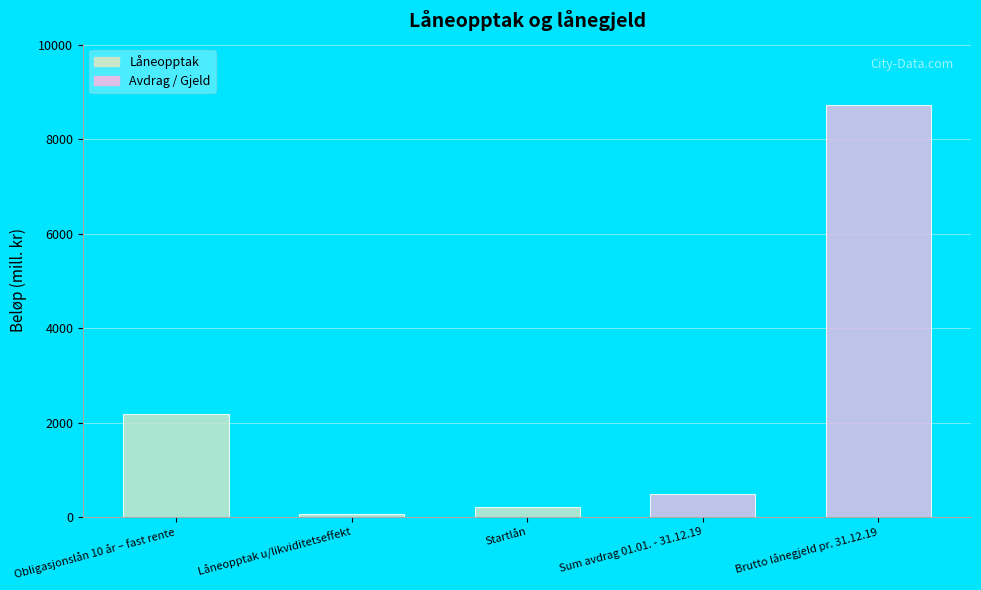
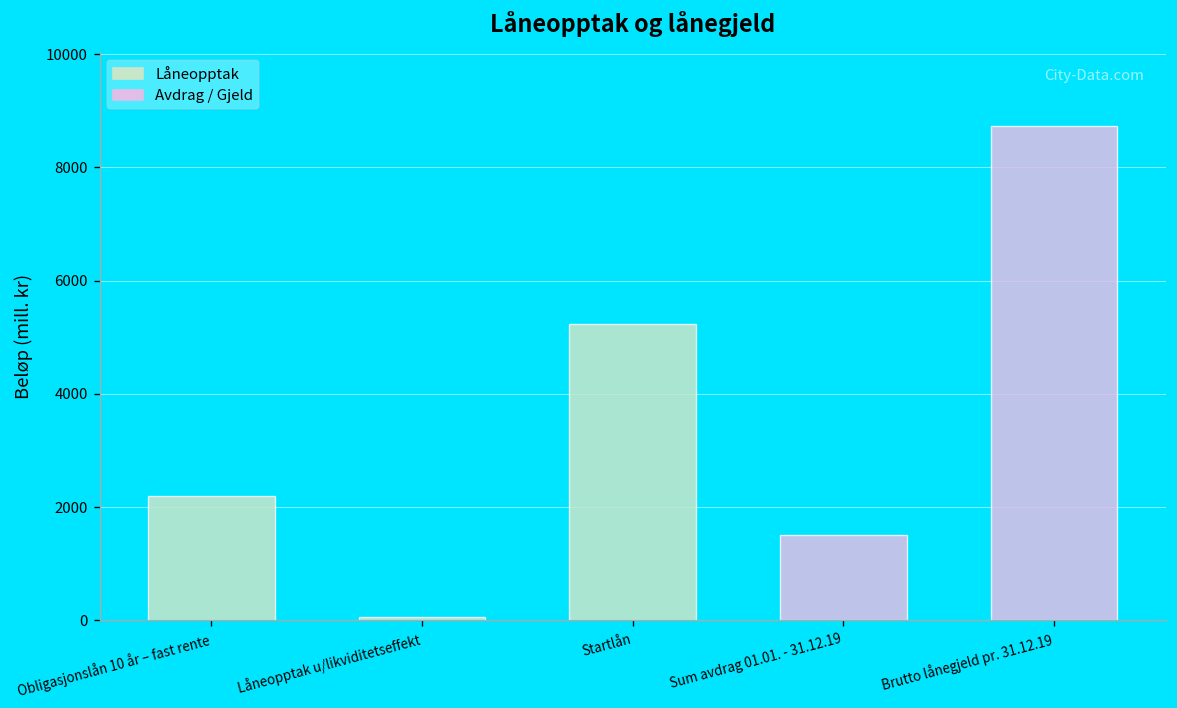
  {
    "Obligasjonslån 10 år – fast rente": 2200,
    "Låneopptak u/likviditetseffekt": 100,
-   "Startlån": 200,
-   "Sum avdrag 01.01. - 31.12.19": 500,
+   "Startlån": 5200,
+   "Sum avdrag 01.01. - 31.12.19": 1500,
    "Brutto lånegjeld pr. 31.12.19": 8700
  }
